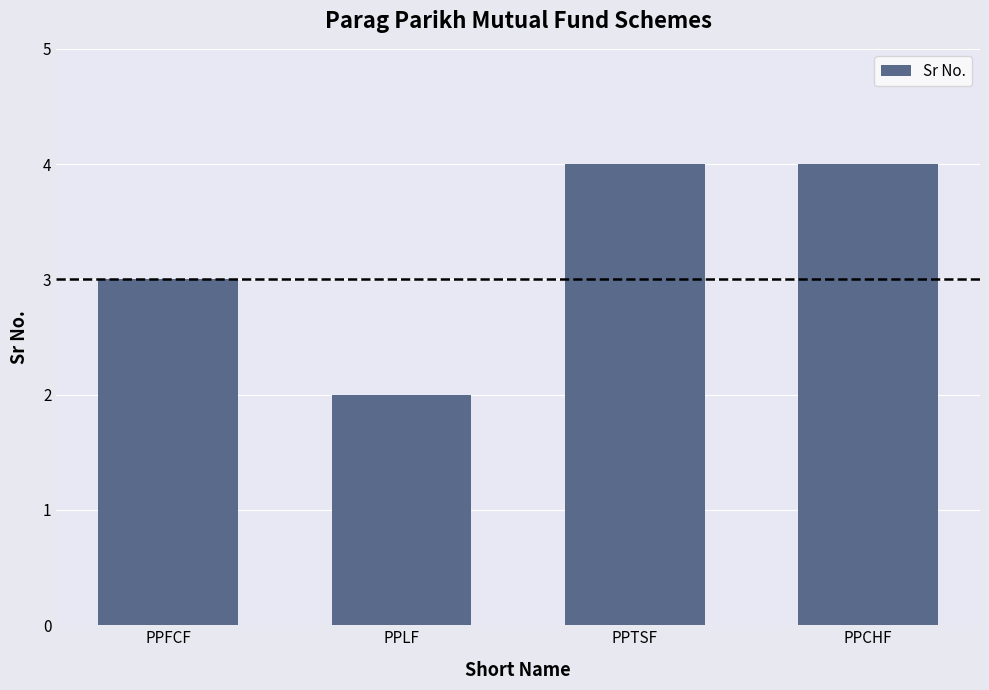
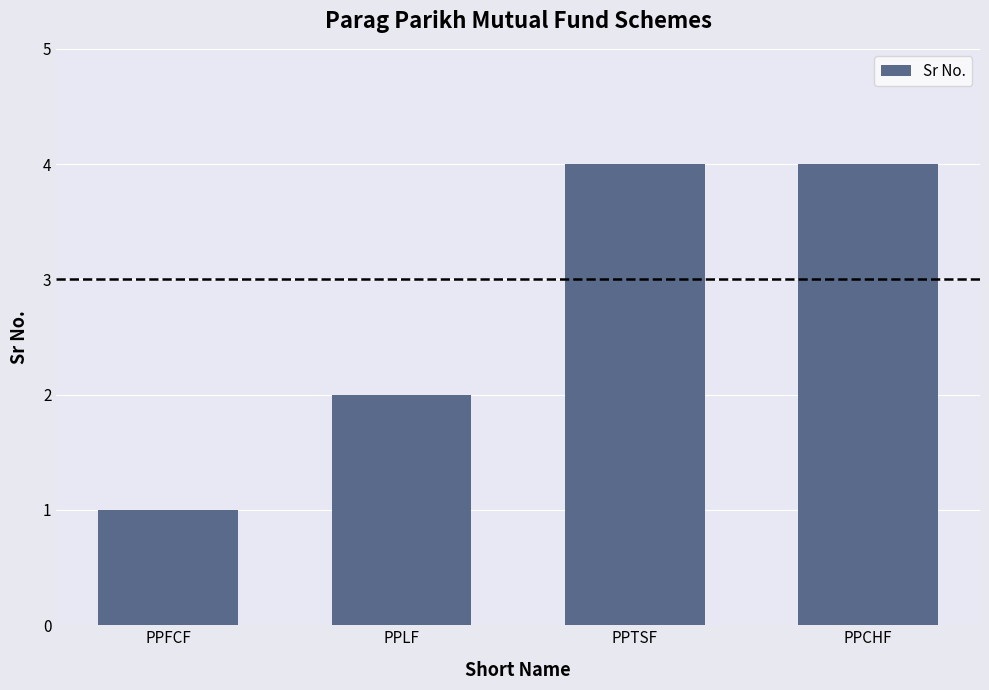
  {
-   "PPFCF": 3,
+   "PPFCF": 1,
    "PPLF": 2,
    "PPTSF": 4,
    "PPCHF": 4
  }
